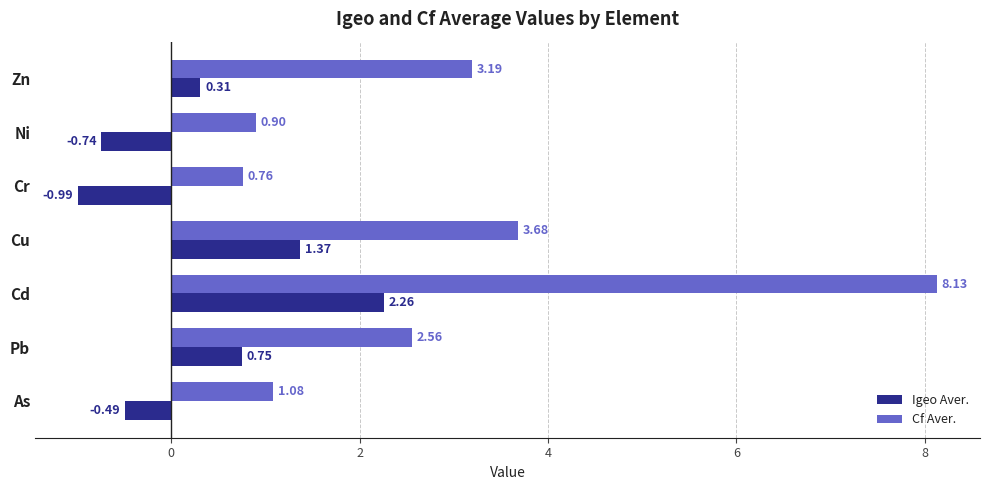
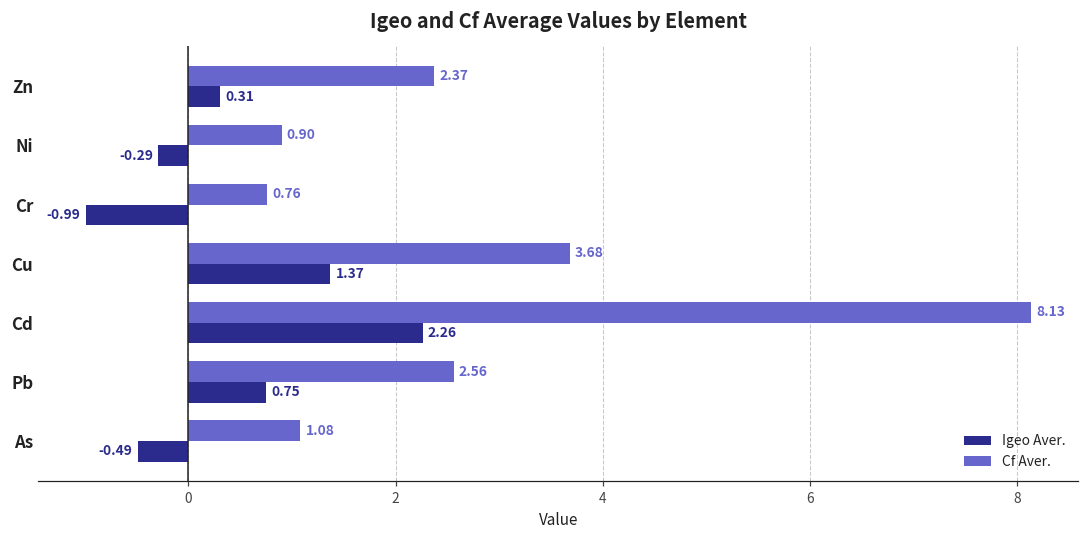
  {
    "Igeo Aver.": {
      "Zn": 0.31,
-     "Ni": -0.74,
+     "Ni": -0.29,
      "Cr": -0.99,
      "Cu": 1.37,
      "Cd": 2.26,
      "Pb": 0.75,
      "As": -0.49
    },
    "Cf Aver.": {
-     "Zn": 3.19,
+     "Zn": 2.37,
      "Ni": 0.90,
      "Cr": 0.76,
      "Cu": 3.68,
      "Cd": 8.13,
      "Pb": 2.56,
      "As": 1.08
    }
  }
